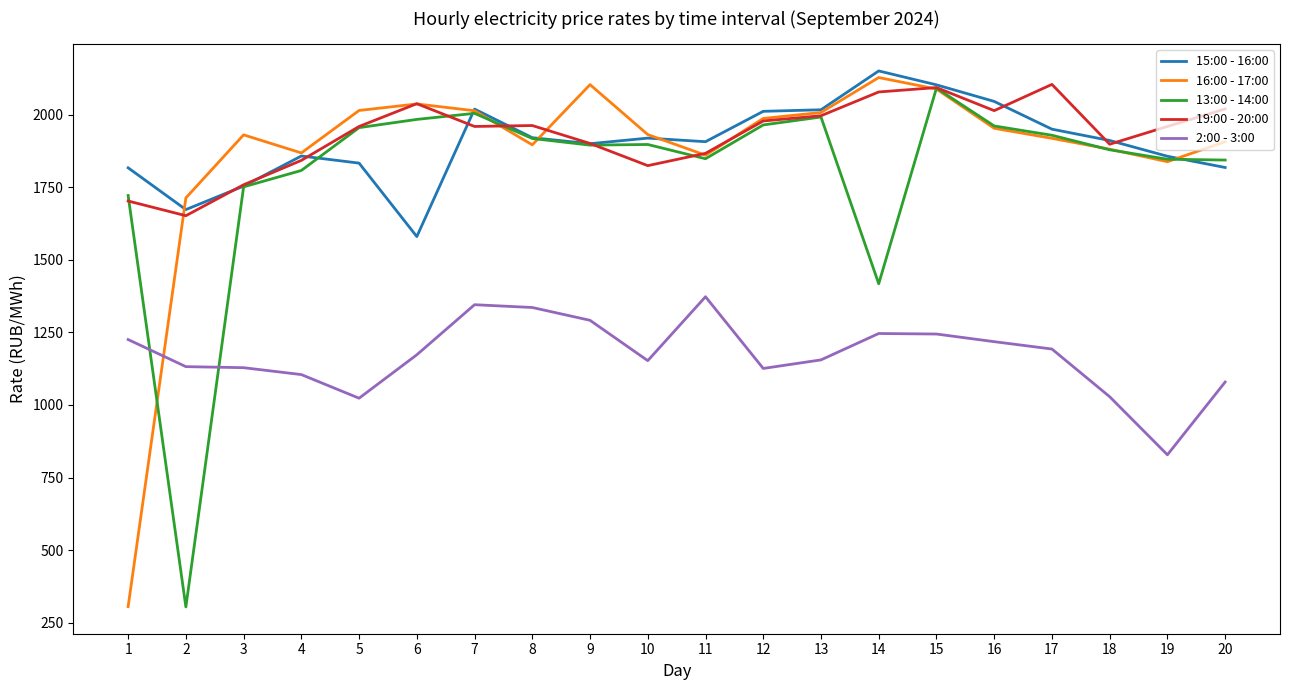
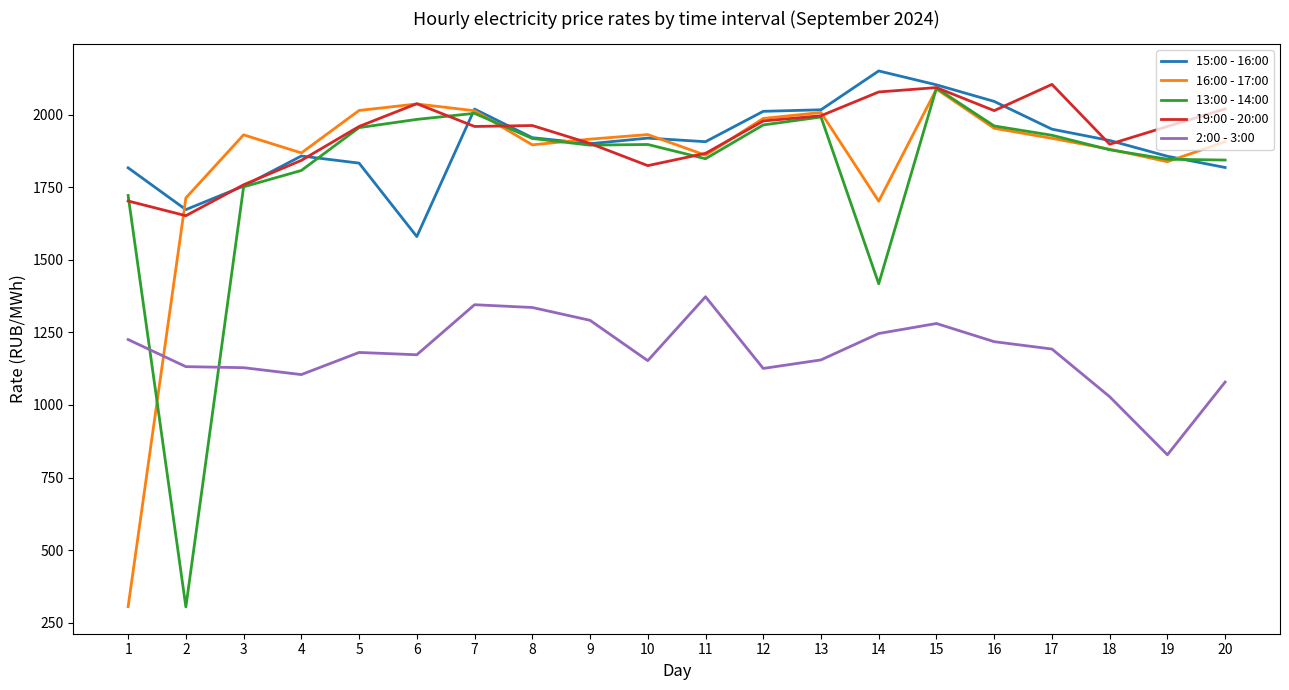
  {
    "15:00 - 16:00": {
      "1": 1820,
      "2": 1670,
      "4": 1860,
      "5": 1830,
      "6": 1580,
      "10": 1920,
      "11": 1910,
      "12": 2010,
      "13": 2020,
      "14": 2150,
      "15": 2100,
      "16": 2050,
      "17": 1950,
      "18": 1910,
      "19": 1860,
      "20": 1820
    },
    "16:00 - 17:00": {
      "1": 310,
      "2": 1710,
      "3": 1930,
      "4": 1870,
      "5": 2010,
      "8": 1900,
-     "9": 2100,
+     "9": 1920,
      "10": 1930,
      "12": 1990,
      "13": 2010,
-     "14": 2130,
+     "14": 1700,
      "17": 1920
    },
    "13:00 - 14:00": {
      "1": 1720,
      "2": 300,
      "4": 1810,
      "6": 1980,
      "7": 2000,
      "10": 1900,
      "11": 1850,
      "12": 1960,
      "14": 1420,
      "17": 1930,
      "20": 1840
    },
    "19:00 - 20:00": {
      "1": 1700,
      "2": 1650,
      "4": 1840,
      "7": 1960,
      "8": 1960,
      "10": 1820,
      "12": 1980,
      "14": 2080,
      "16": 2010,
      "17": 2100,
      "18": 1900
    },
    "2:00 - 3:00": {
      "1": 1230,
      "2": 1130,
      "3": 1130,
      "4": 1100,
-     "5": 1020,
+     "5": 1180,
      "6": 1170,
      "7": 1350,
      "8": 1340,
      "9": 1290,
      "10": 1150,
      "11": 1370,
      "12": 1130,
      "13": 1160,
      "14": 1250,
-     "15": 1240,
+     "15": 1280,
      "16": 1220,
      "17": 1190,
      "18": 1030,
      "19": 830,
      "20": 1080
    }
  }
